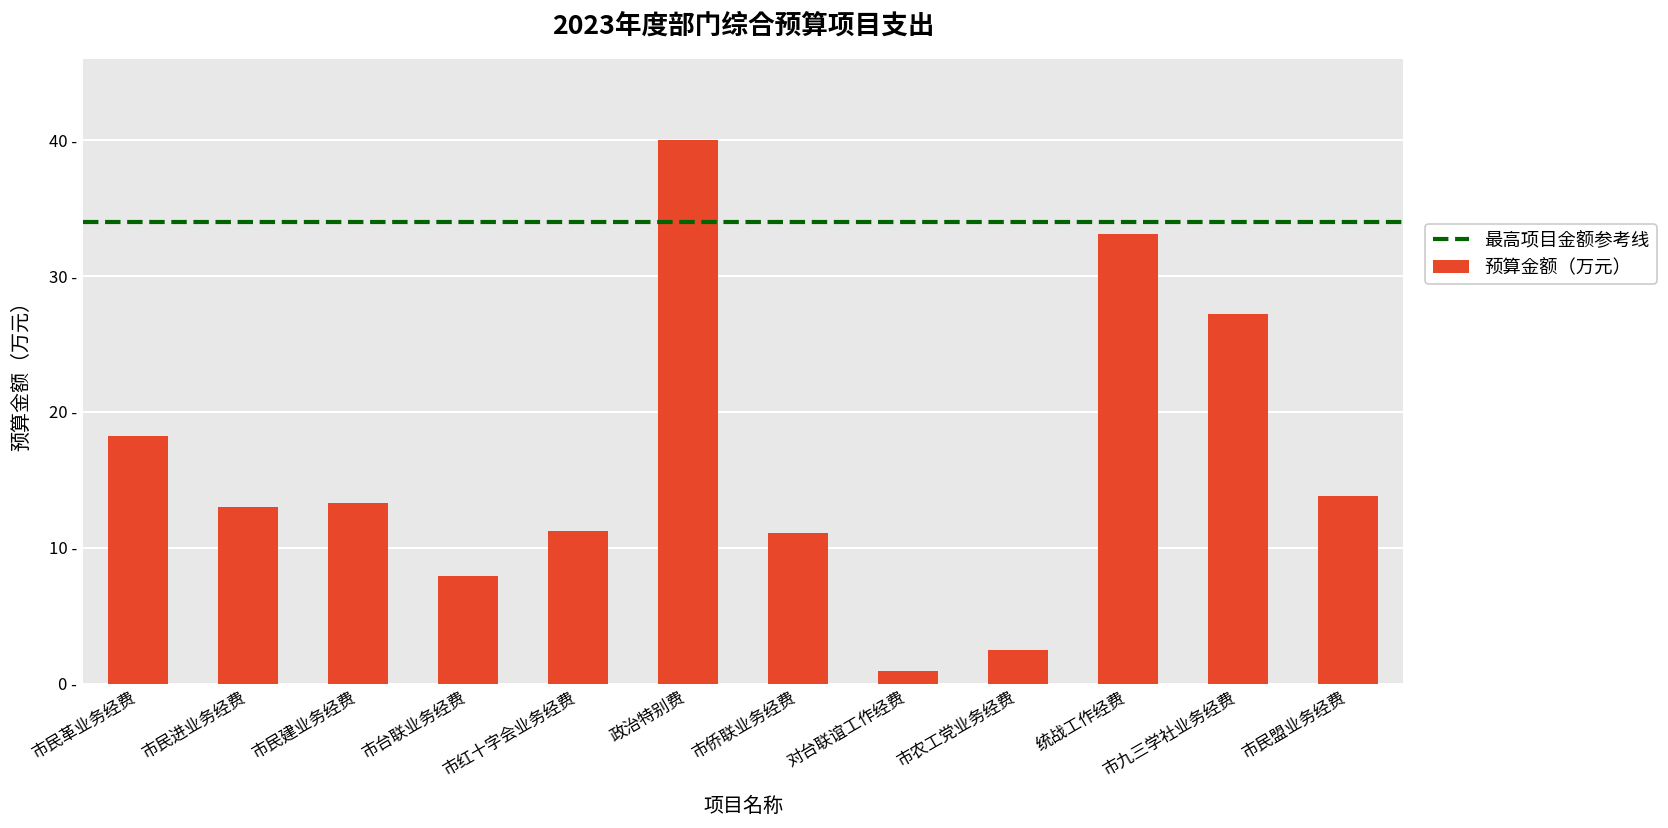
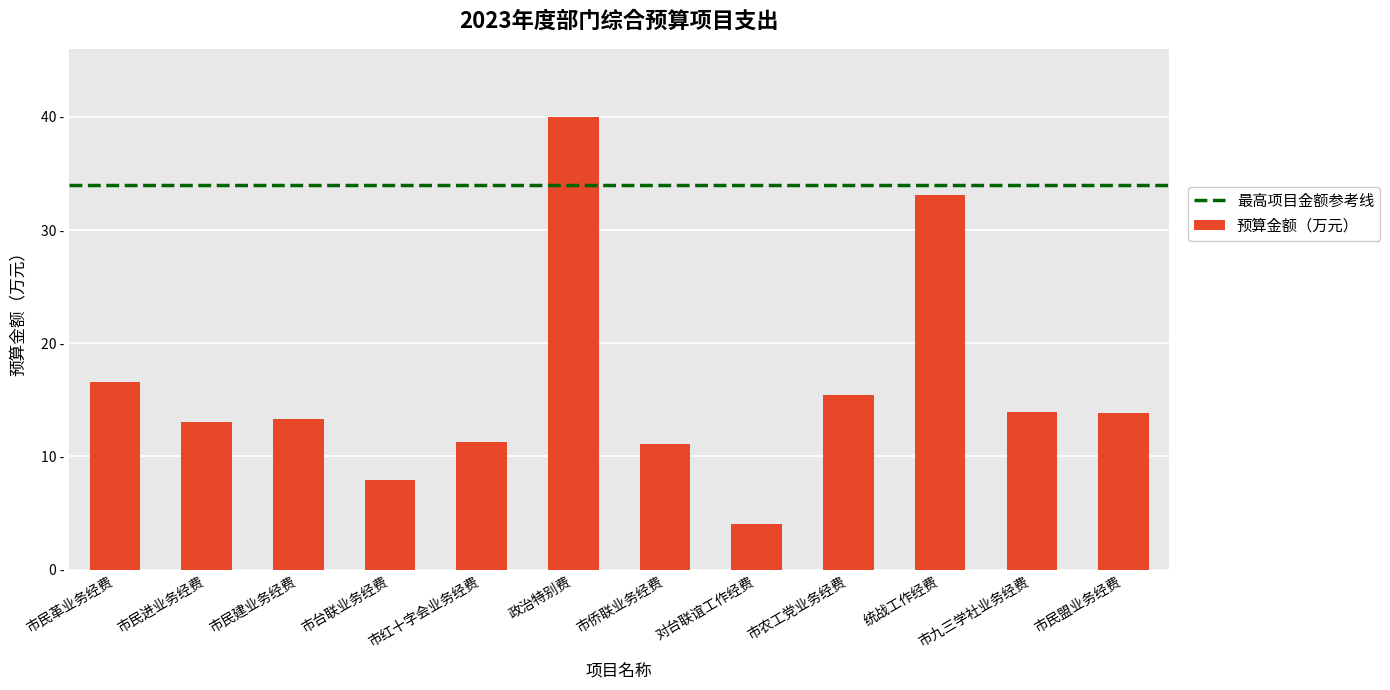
  {
-   "市民革业务经费": "18.2 -",
+   "市民革业务经费": "16.6 -",
    "市民进业务经费": "13.0 -",
    "市民建业务经费": "13.3 -",
    "市台联业务经费": "7.9 -",
    "市红十字会业务经费": "11.3 -",
    "政治特别费": "40.0 -",
    "市侨联业务经费": "11.1 -",
-   "对台联谊工作经费": "0.9 -",
-   "市农工党业务经费": "2.5 -",
+   "对台联谊工作经费": "4.0 -",
+   "市农工党业务经费": "15.4 -",
    "统战工作经费": "33.1 -",
-   "市九三学社业务经费": "27.2 -",
+   "市九三学社业务经费": "13.9 -",
    "市民盟业务经费": "13.8 -"
  }
